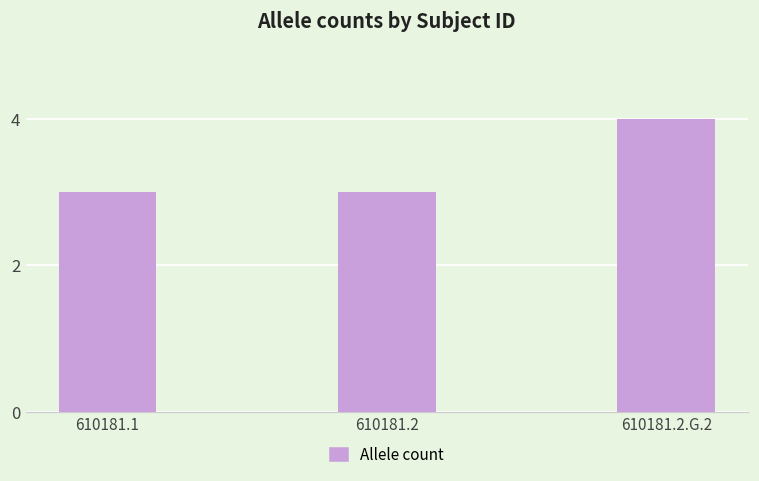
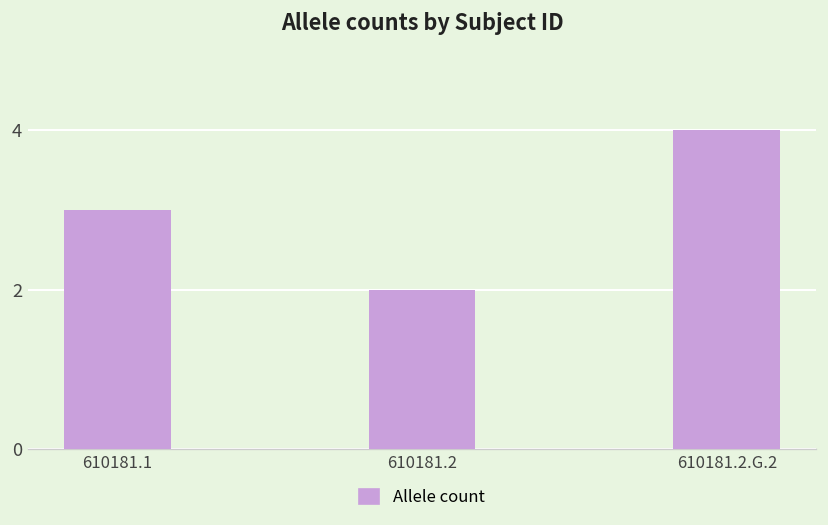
  {
    "610181.1": 3,
-   "610181.2": 3,
+   "610181.2": 2,
    "610181.2.G.2": 4
  }
